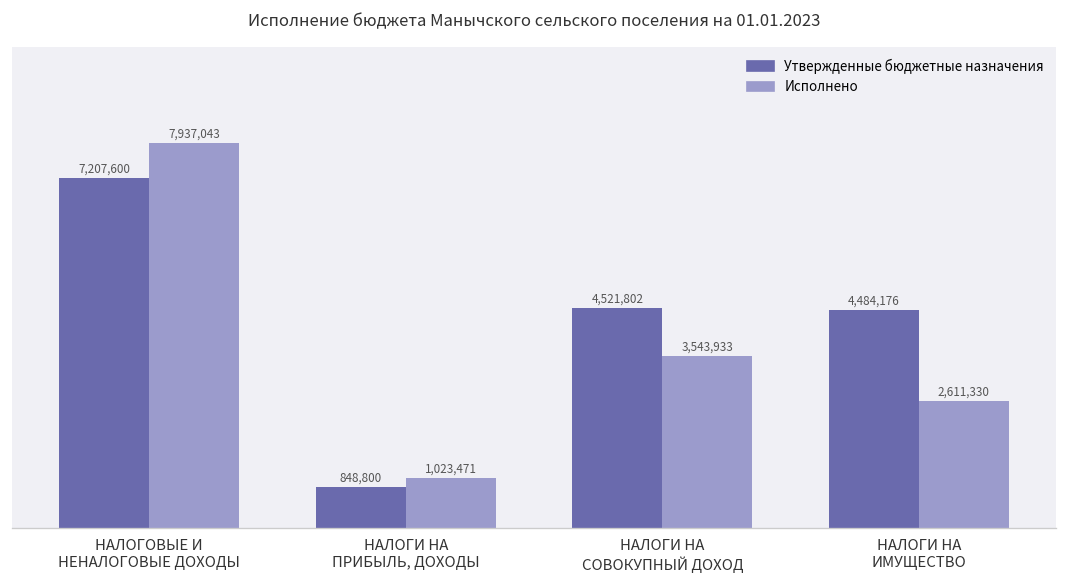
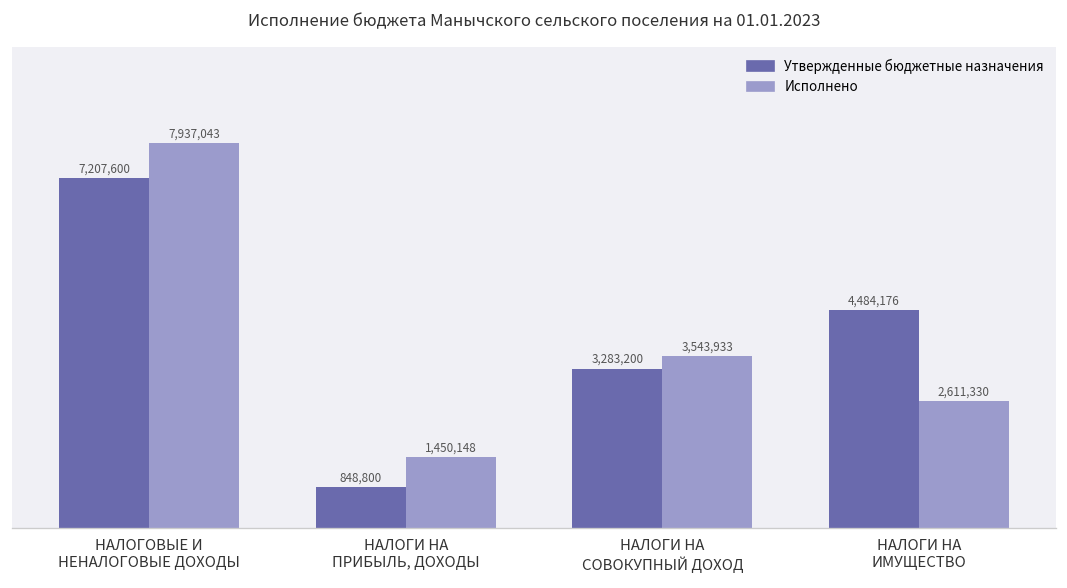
  {
    "Утвержденные бюджетные назначения": {
      "НАЛОГОВЫЕ И НЕНАЛОГОВЫЕ ДОХОДЫ": "7,207,600",
      "НАЛОГИ НА ПРИБЫЛЬ, ДОХОДЫ": "848,800",
-     "НАЛОГИ НА СОВОКУПНЫЙ ДОХОД": "4,521,802",
+     "НАЛОГИ НА СОВОКУПНЫЙ ДОХОД": "3,283,200",
      "НАЛОГИ НА ИМУЩЕСТВО": "4,484,176"
    },
    "Исполнено": {
      "НАЛОГОВЫЕ И НЕНАЛОГОВЫЕ ДОХОДЫ": "7,937,043",
-     "НАЛОГИ НА ПРИБЫЛЬ, ДОХОДЫ": "1,023,471",
+     "НАЛОГИ НА ПРИБЫЛЬ, ДОХОДЫ": "1,450,148",
      "НАЛОГИ НА СОВОКУПНЫЙ ДОХОД": "3,543,933",
      "НАЛОГИ НА ИМУЩЕСТВО": "2,611,330"
    }
  }
